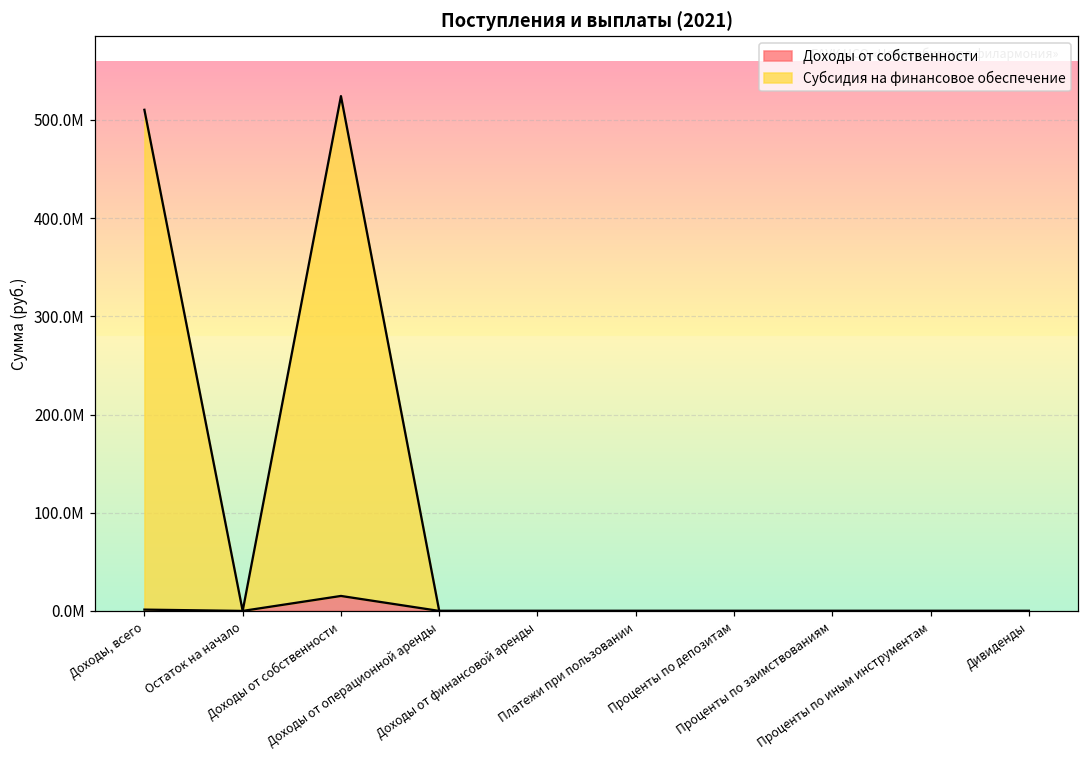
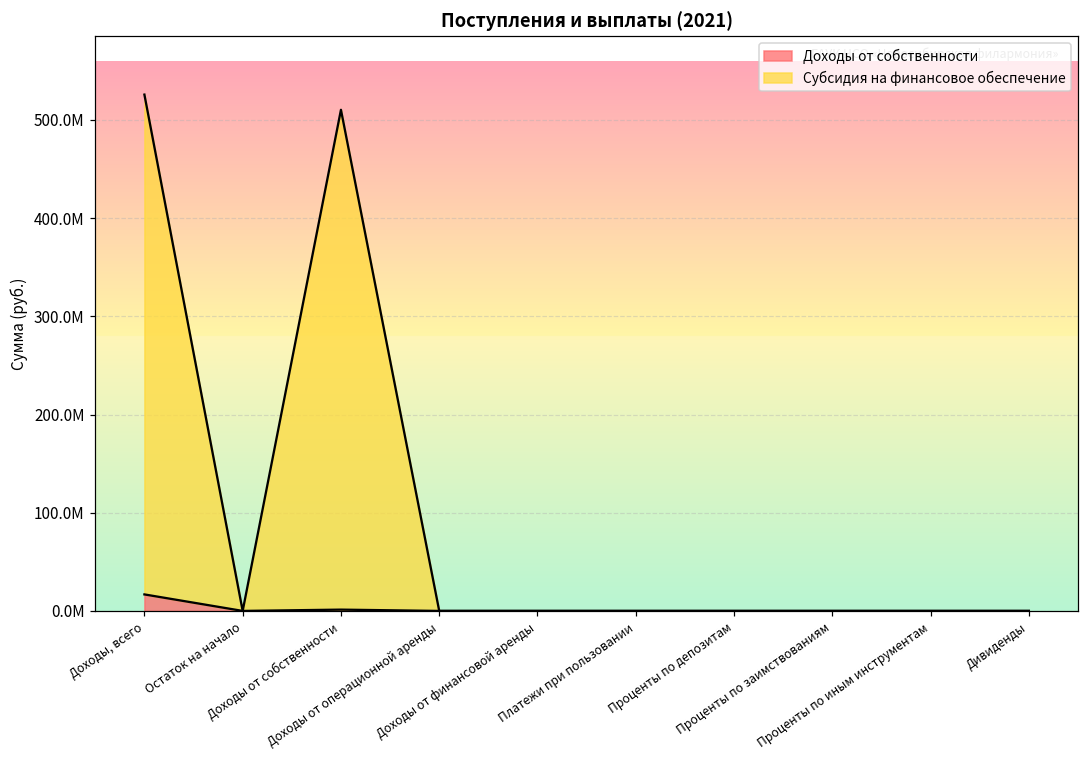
  {
    "Доходы от собственности": {
-     "Доходы, всего": 0,
-     "Доходы от собственности": 20000000
+     "Доходы, всего": 20000000,
+     "Доходы от собственности": 0
    },
    "Субсидия на финансовое обеспечение": {
      "Доходы, всего": 510000000,
      "Доходы от собственности": 510000000
    }
  }
